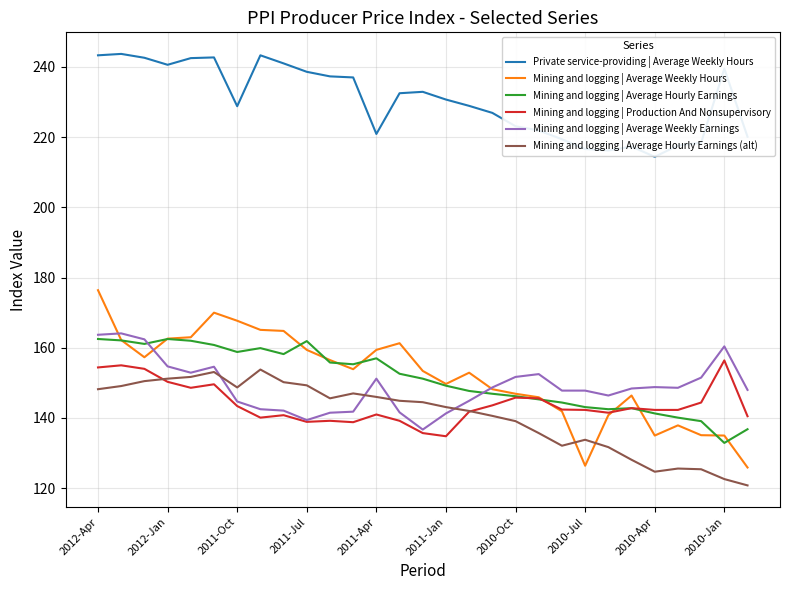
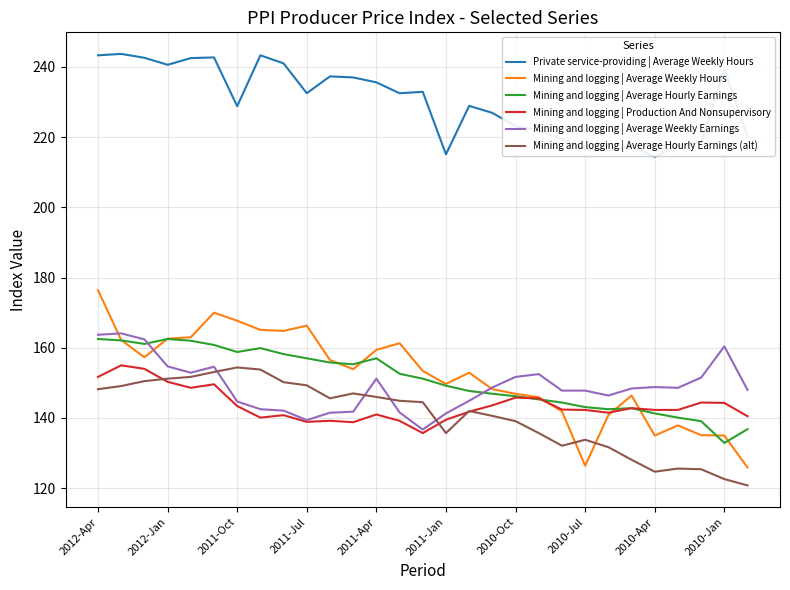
  {
    "Private service-providing | Average Weekly Hours": {
      "2012-Apr": 243,
      "2012-Jan": 241,
      "2011-Oct": 229,
-     "2011-Jul": 239,
-     "2011-Apr": 221,
-     "2011-Jan": 231,
+     "2011-Jul": 233,
+     "2011-Apr": 236,
+     "2011-Jan": 215,
      "2010-Apr": 214
    },
    "Mining and logging | Average Weekly Hours": {
      "2012-Apr": 176,
      "2011-Oct": 168,
-     "2011-Jul": 159,
+     "2011-Jul": 166,
      "2011-Apr": 159,
      "2010-Jul": 126,
      "2010-Apr": 135,
      "2010-Jan": 135
    },
    "Mining and logging | Average Hourly Earnings": {
      "2012-Apr": 163,
      "2011-Oct": 159,
-     "2011-Jul": 162,
+     "2011-Jul": 157,
      "2011-Apr": 157,
      "2010-Jul": 143,
      "2010-Apr": 141,
      "2010-Jan": 133
    },
    "Mining and logging | Production And Nonsupervisory": {
-     "2012-Apr": 154,
+     "2012-Apr": 152,
      "2012-Jan": 150,
      "2011-Oct": 143,
      "2011-Apr": 141,
-     "2011-Jan": 135,
+     "2011-Jan": 140,
      "2010-Jul": 142,
      "2010-Apr": 142,
-     "2010-Jan": 156
+     "2010-Jan": 144
    },
    "Mining and logging | Average Weekly Earnings": {
      "2012-Apr": 164,
      "2012-Jan": 155,
      "2011-Oct": 145,
      "2011-Apr": 151,
      "2011-Jan": 141,
      "2010-Oct": 152,
      "2010-Jul": 148,
      "2010-Apr": 149,
      "2010-Jan": 160
    },
    "Mining and logging | Average Hourly Earnings (alt)": {
      "2012-Apr": 148,
      "2012-Jan": 151,
-     "2011-Oct": 149,
+     "2011-Oct": 154,
      "2011-Jul": 149,
      "2011-Apr": 146,
-     "2011-Jan": 143,
+     "2011-Jan": 136,
      "2010-Oct": 139,
      "2010-Jul": 134,
      "2010-Apr": 125,
      "2010-Jan": 123
    }
  }
